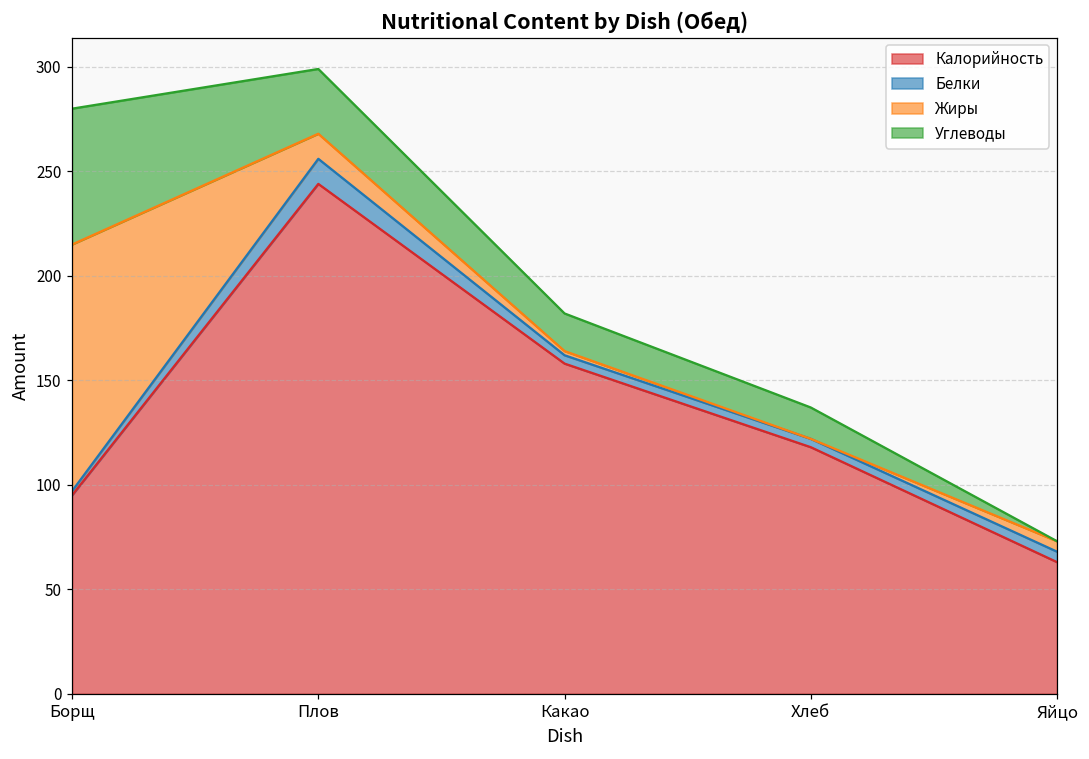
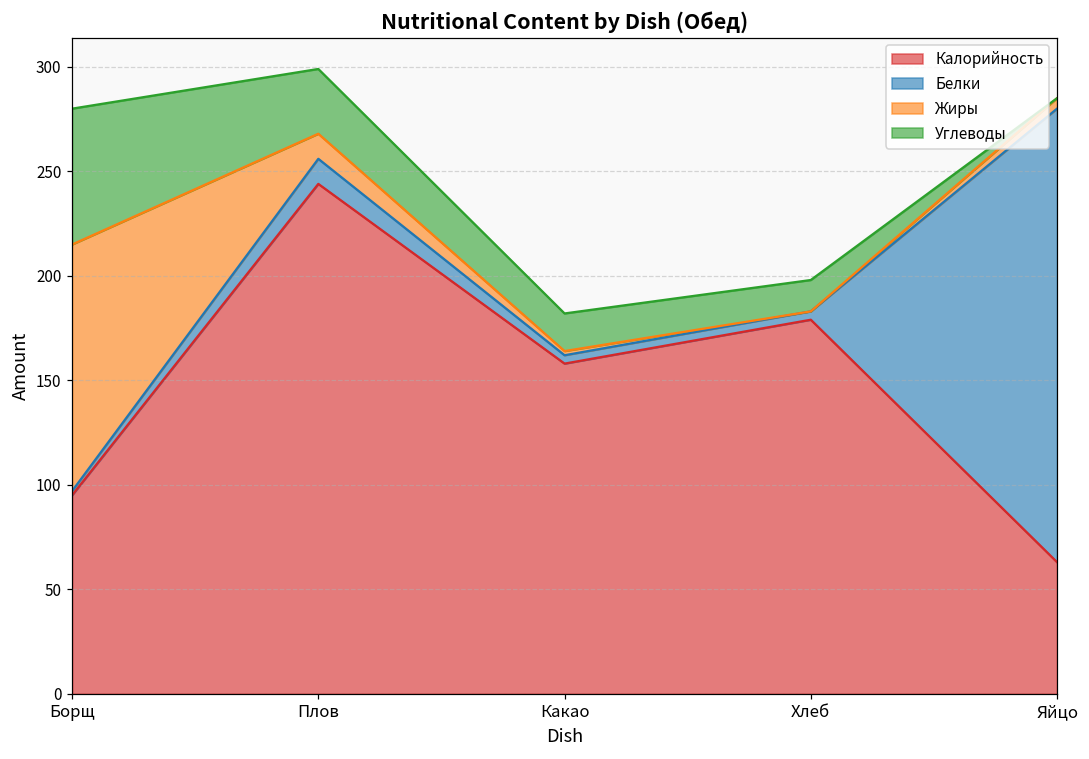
  {
    "Калорийность": {
      "Борщ": 95,
      "Плов": 244,
      "Какао": 158,
-     "Хлеб": 118,
+     "Хлеб": 179,
      "Яйцо": 63
    },
    "Белки": {
      "Борщ": 2,
      "Плов": 12,
      "Какао": 4,
-     "Яйцо": 5
+     "Яйцо": 217
    },
    "Жиры": {
      "Борщ": 118,
      "Плов": 12,
      "Какао": 2
    },
    "Углеводы": {
      "Борщ": 65,
      "Плов": 31,
      "Какао": 18,
      "Хлеб": 15
    }
  }
